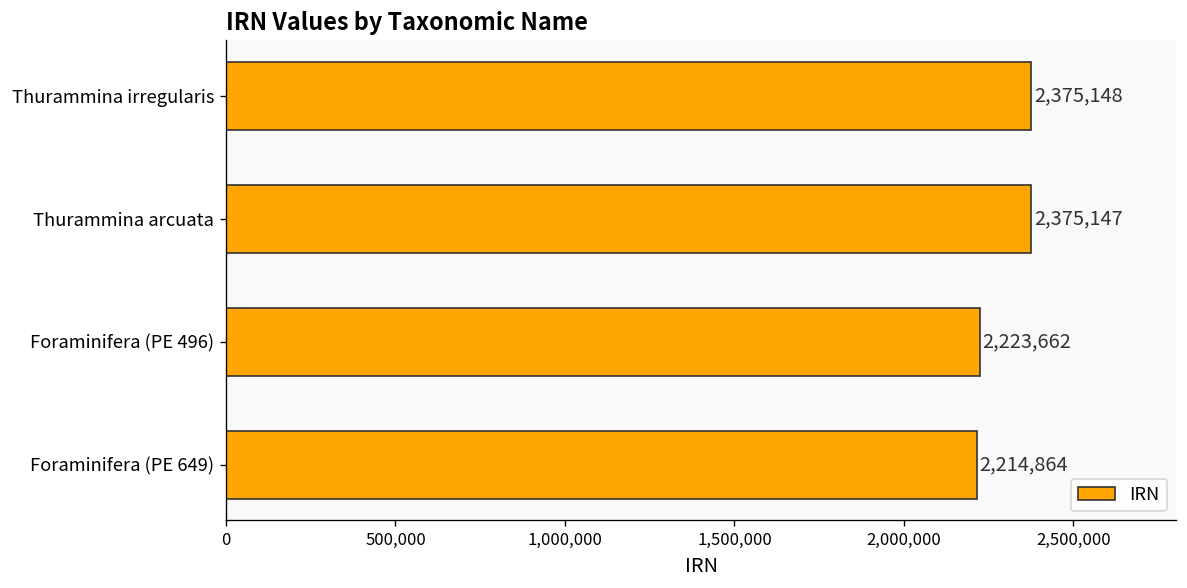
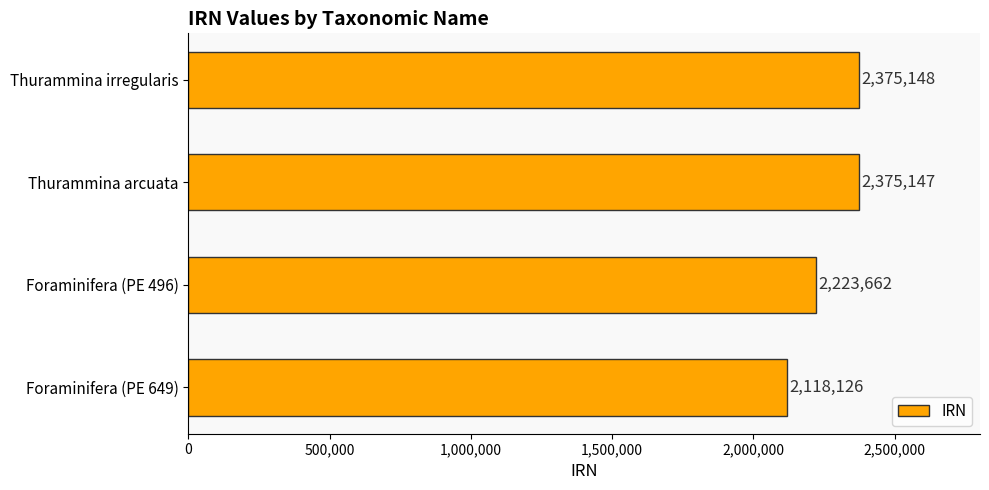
  {
    "Thurammina irregularis": "2,375,148",
    "Thurammina arcuata": "2,375,147",
    "Foraminifera (PE 496)": "2,223,662",
-   "Foraminifera (PE 649)": "2,214,864"
+   "Foraminifera (PE 649)": "2,118,126"
  }
